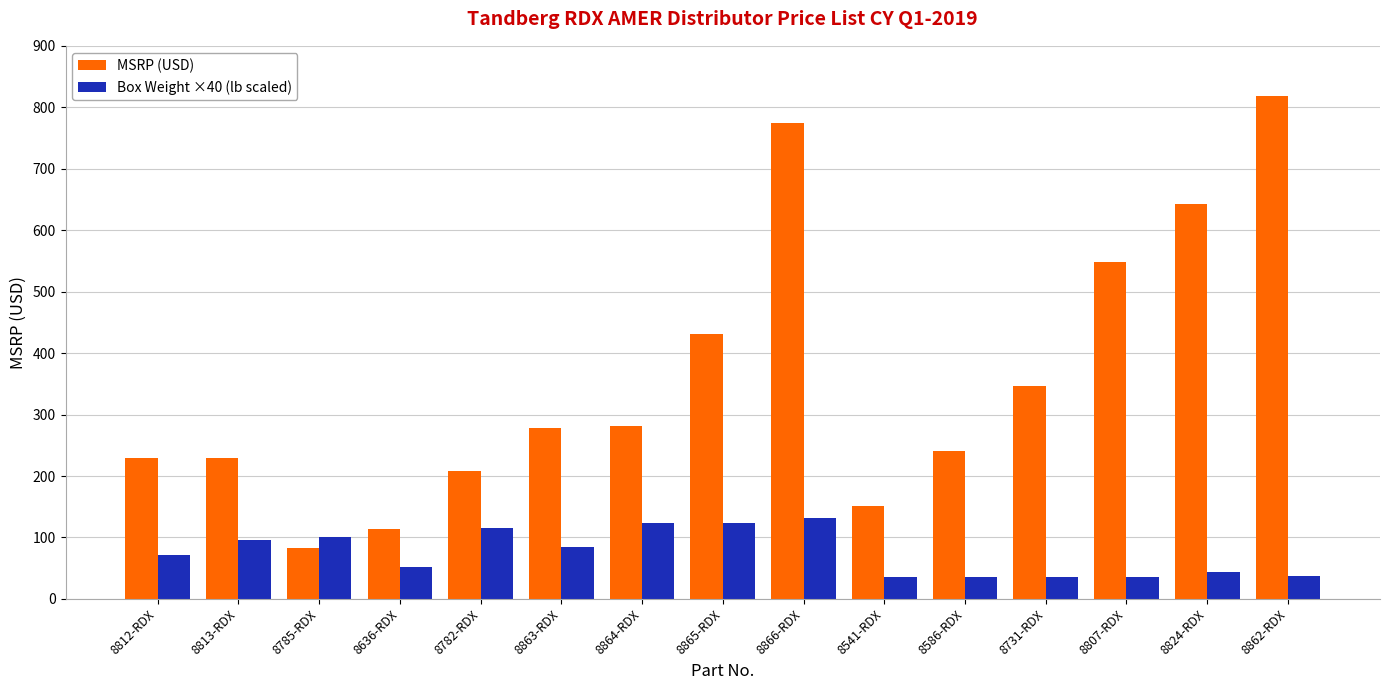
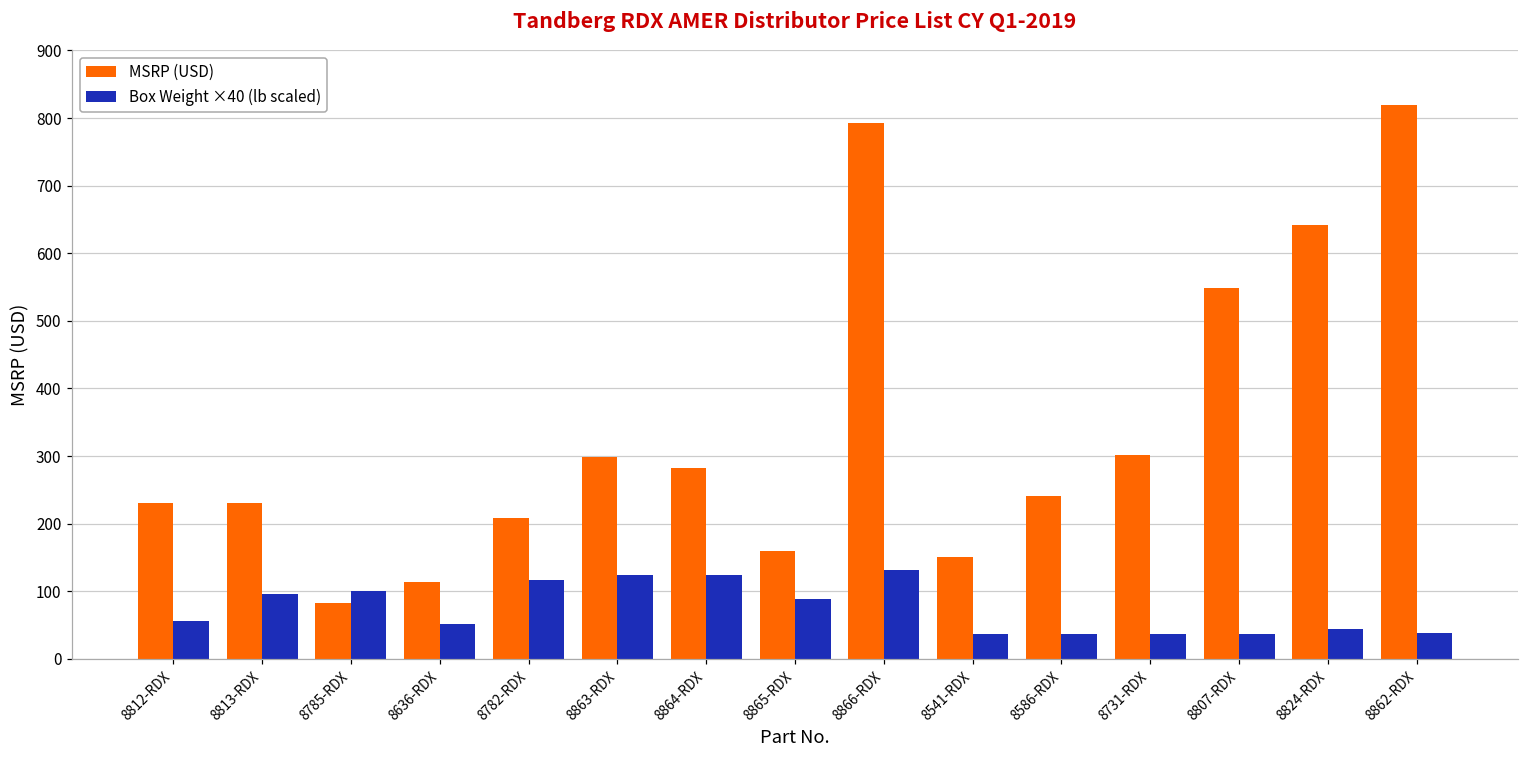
  {
    "MSRP (USD)": {
      "8812-RDX": 230,
      "8813-RDX": 230,
      "8785-RDX": 80,
      "8636-RDX": 110,
      "8782-RDX": 210,
-     "8863-RDX": 280,
+     "8863-RDX": 300,
      "8864-RDX": 280,
-     "8865-RDX": 430,
-     "8866-RDX": 770,
+     "8865-RDX": 160,
+     "8866-RDX": 790,
      "8541-RDX": 150,
      "8586-RDX": 240,
-     "8731-RDX": 350,
+     "8731-RDX": 300,
      "8807-RDX": 550,
      "8824-RDX": 640,
      "8862-RDX": 820
    },
    "Box Weight ×40 (lb scaled)": {
-     "8812-RDX": 70,
+     "8812-RDX": 60,
      "8813-RDX": 100,
      "8785-RDX": 100,
      "8636-RDX": 50,
      "8782-RDX": 120,
-     "8863-RDX": 80,
+     "8863-RDX": 120,
      "8864-RDX": 120,
-     "8865-RDX": 120,
+     "8865-RDX": 90,
      "8866-RDX": 130,
      "8541-RDX": 40,
      "8586-RDX": 40,
      "8731-RDX": 40,
      "8807-RDX": 40,
      "8824-RDX": 40,
      "8862-RDX": 40
    }
  }
